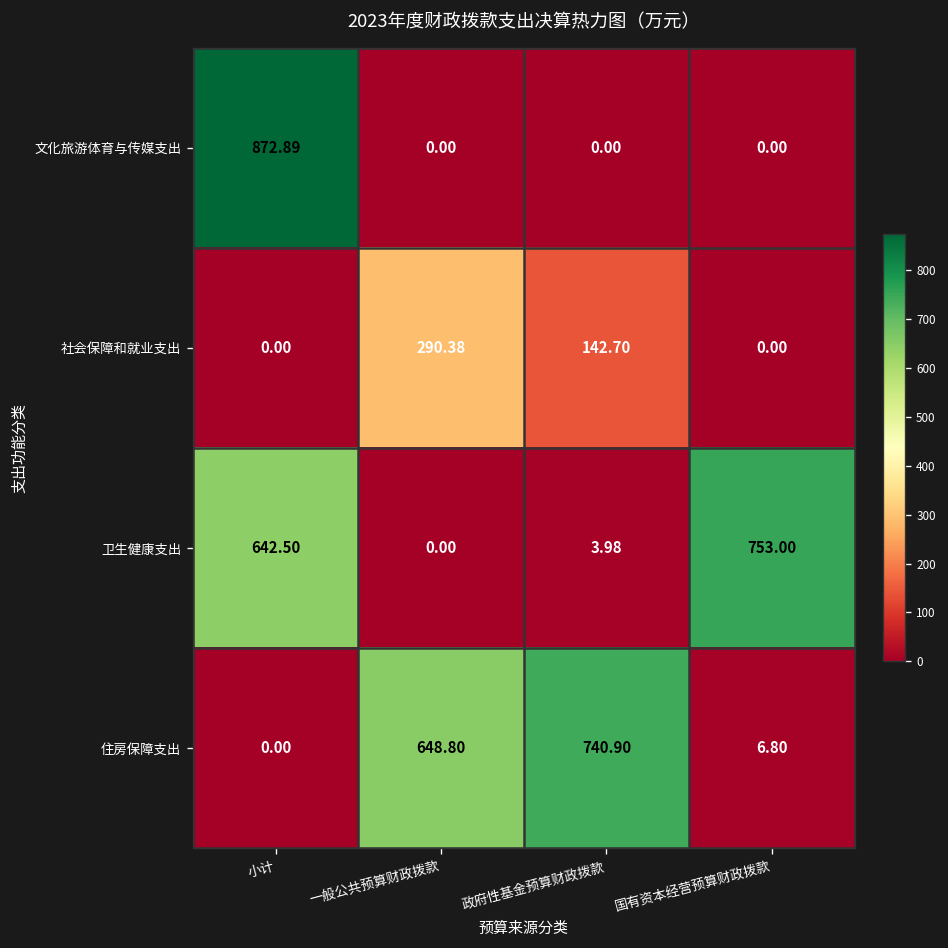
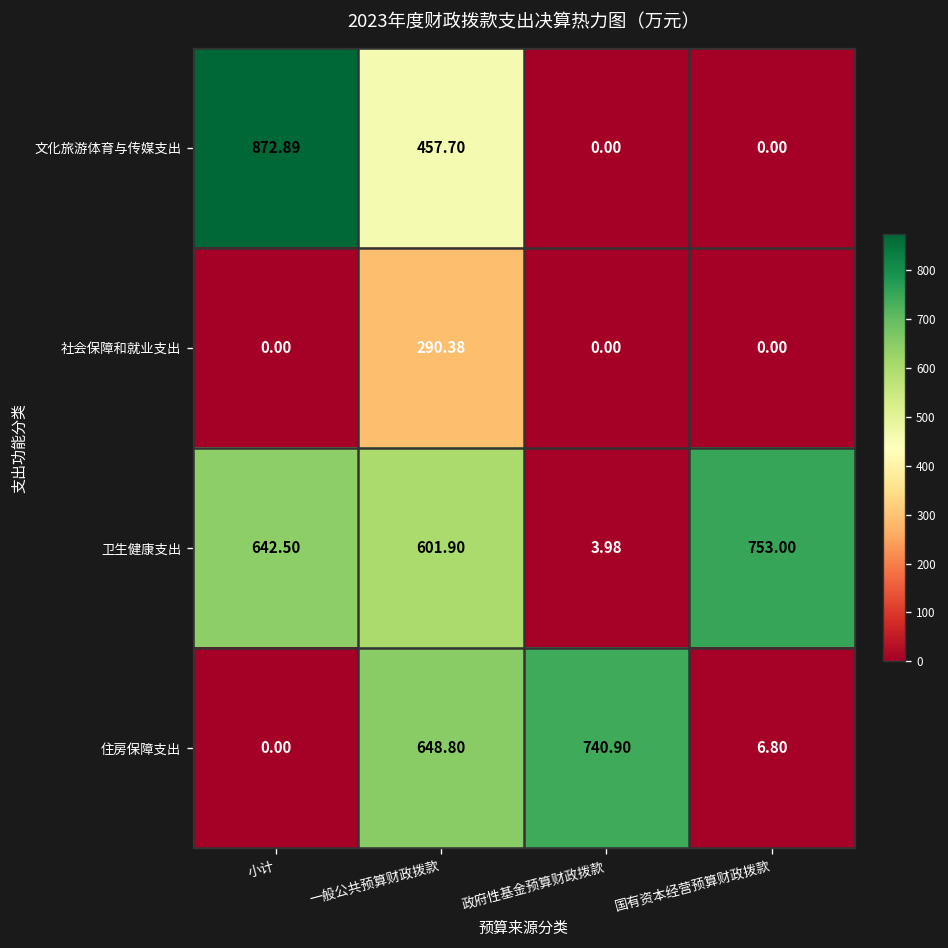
  {
    "文化旅游体育与传媒支出": {
      "小计": 872.89,
-     "一般公共预算财政拨款": 0.00,
+     "一般公共预算财政拨款": 457.70,
      "政府性基金预算财政拨款": 0.00,
      "国有资本经营预算财政拨款": 0.00
    },
    "社会保障和就业支出": {
      "小计": 0.00,
      "一般公共预算财政拨款": 290.38,
-     "政府性基金预算财政拨款": 142.70,
+     "政府性基金预算财政拨款": 0.00,
      "国有资本经营预算财政拨款": 0.00
    },
    "卫生健康支出": {
      "小计": 642.50,
-     "一般公共预算财政拨款": 0.00,
+     "一般公共预算财政拨款": 601.90,
      "政府性基金预算财政拨款": 3.98,
      "国有资本经营预算财政拨款": 753.00
    },
    "住房保障支出": {
      "小计": 0.00,
      "一般公共预算财政拨款": 648.80,
      "政府性基金预算财政拨款": 740.90,
      "国有资本经营预算财政拨款": 6.80
    }
  }
